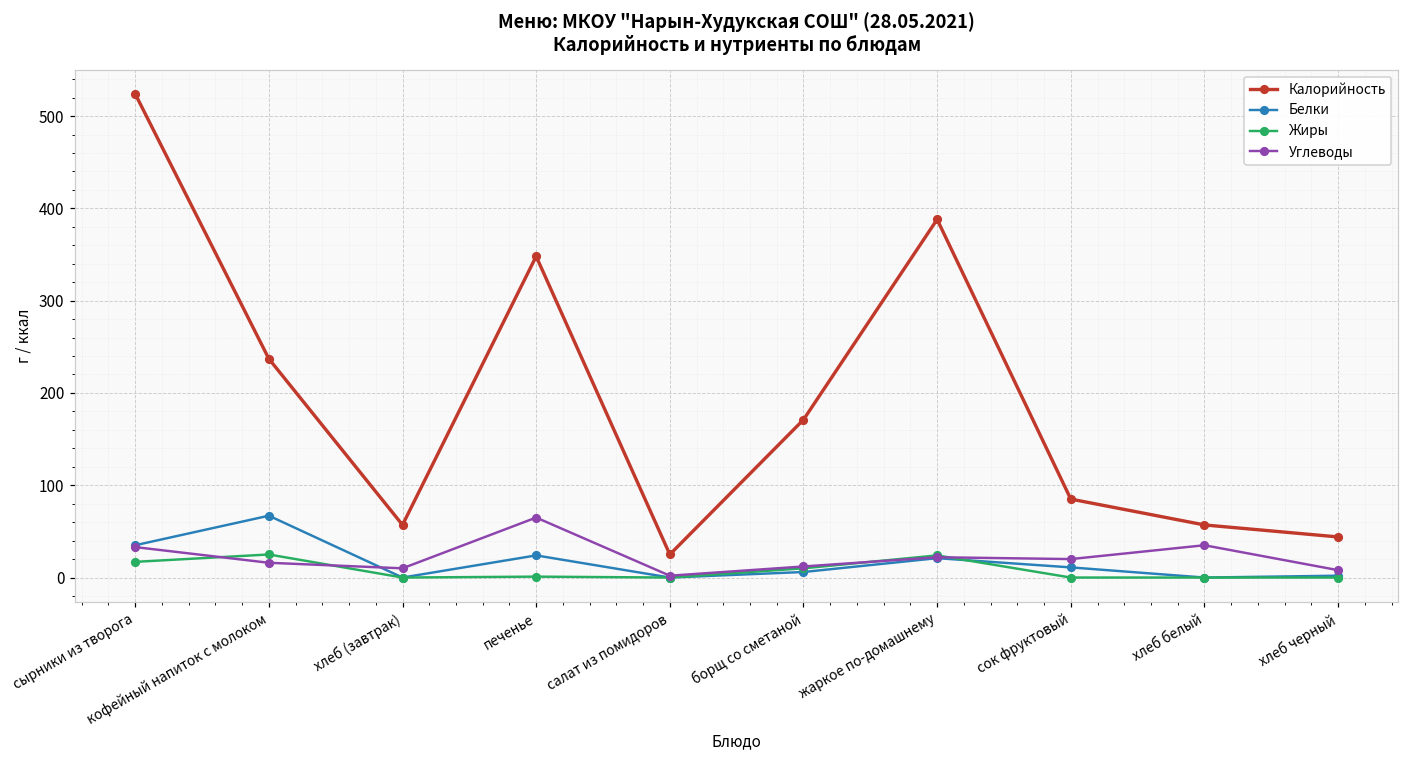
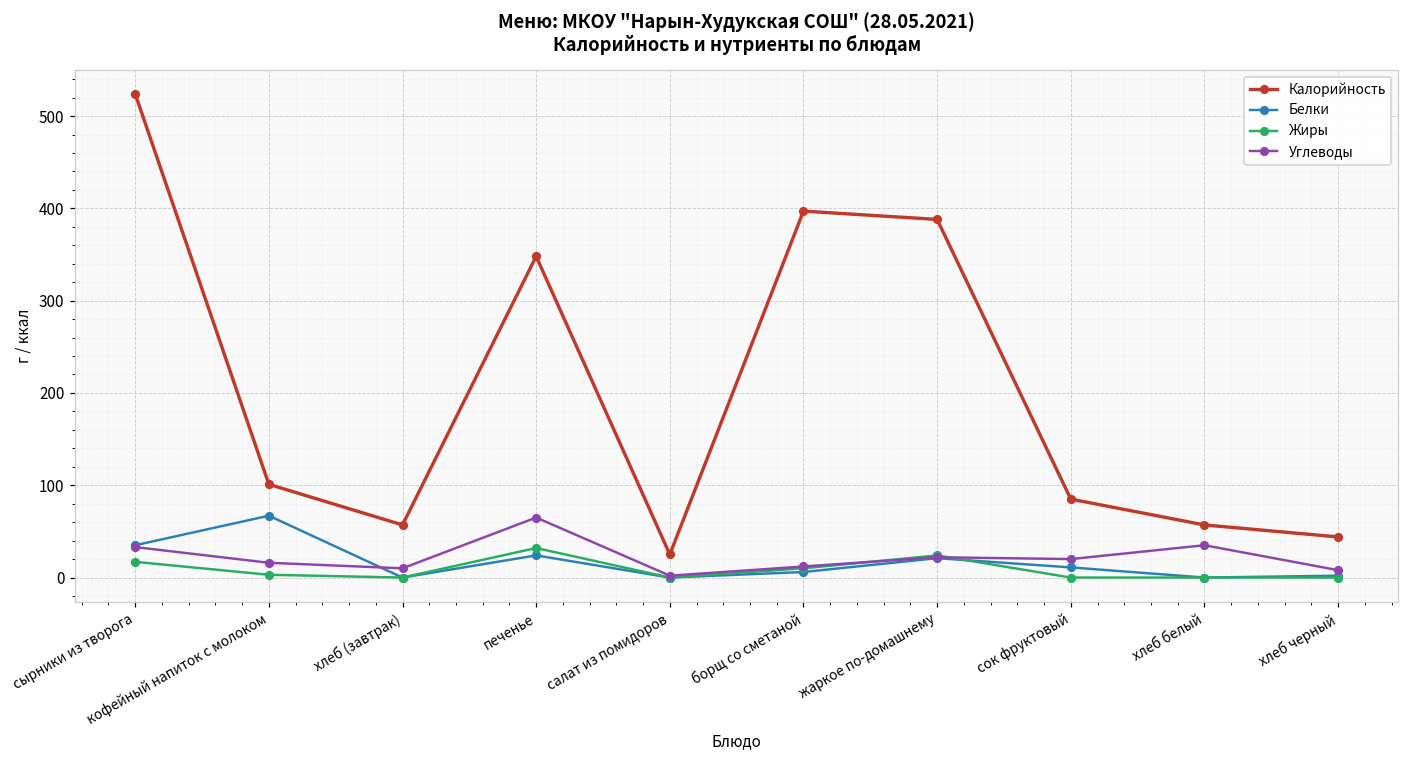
  {
    "Калорийность": {
      "сырники из творога": 520,
-     "кофейный напиток с молоком": 240,
+     "кофейный напиток с молоком": 100,
      "хлеб (завтрак)": 60,
      "печенье": 350,
      "салат из помидоров": 30,
-     "борщ со сметаной": 170,
+     "борщ со сметаной": 400,
      "жаркое по-домашнему": 390,
      "сок фруктовый": 90,
      "хлеб белый": 60,
      "хлеб черный": 40
    },
    "Белки": {
      "кофейный напиток с молоком": 70,
      "печенье": 20,
      "борщ со сметаной": 10,
      "сок фруктовый": 10
    },
    "Жиры": {
      "сырники из творога": 20,
-     "кофейный напиток с молоком": 30,
-     "печенье": 0,
+     "кофейный напиток с молоком": 0,
+     "печенье": 30,
      "сок фруктовый": 0
    },
    "Углеводы": {
      "кофейный напиток с молоком": 20,
      "хлеб (завтрак)": 10,
      "печенье": 70,
      "сок фруктовый": 20,
      "хлеб белый": 40,
      "хлеб черный": 10
    }
  }
